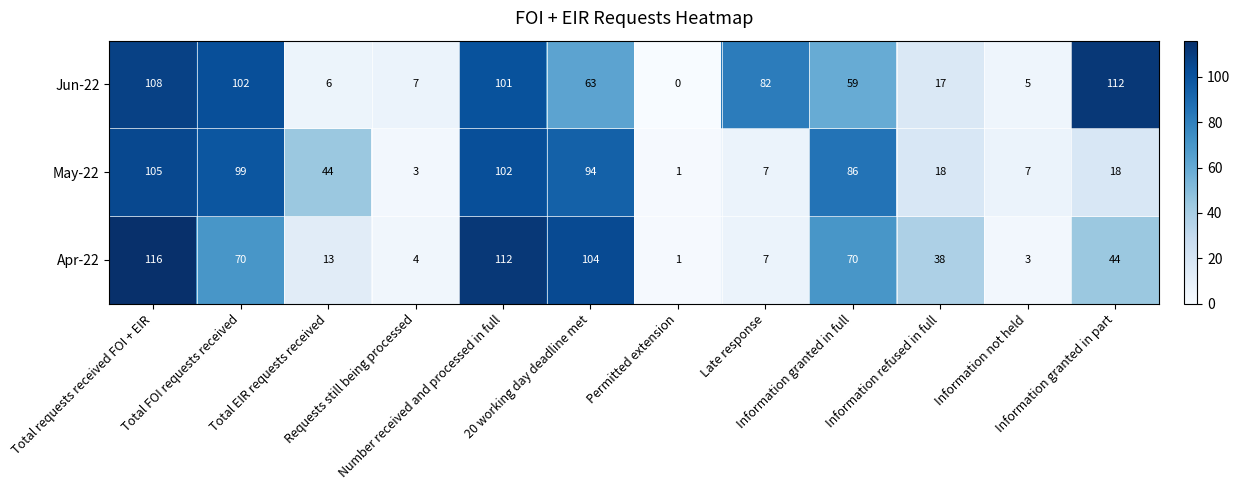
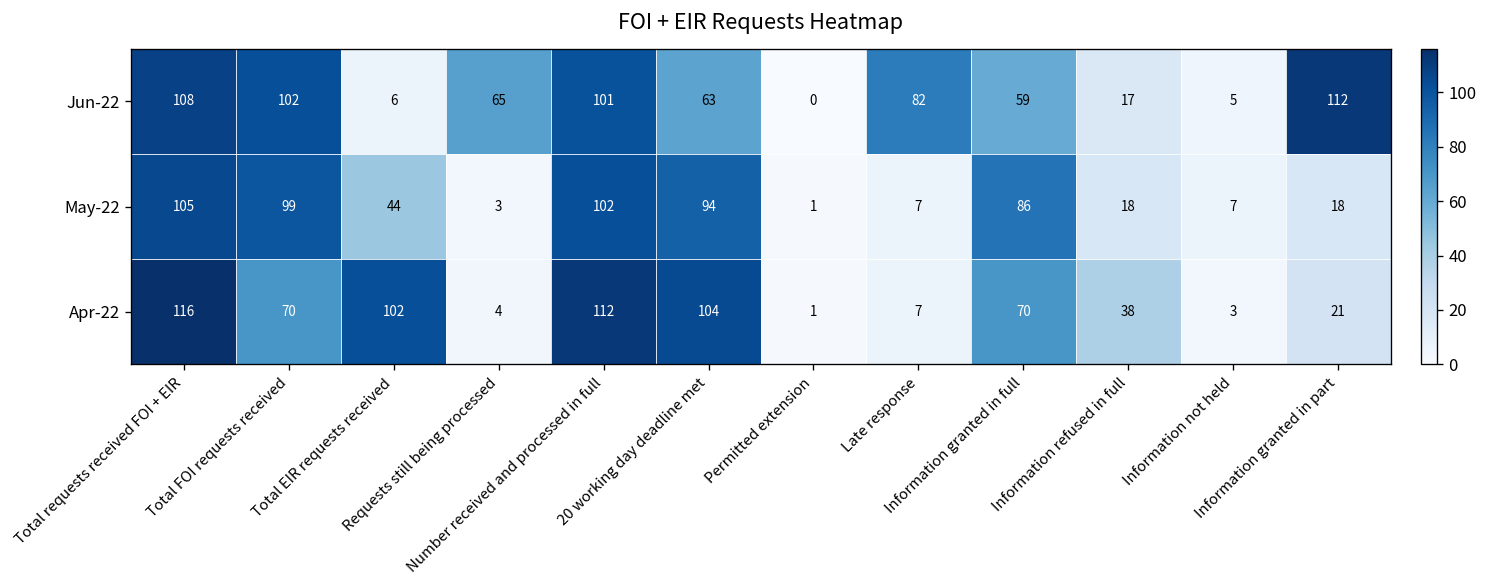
  {
    "Jun-22": {
      "Total requests received FOI + EIR": 108,
      "Total FOI requests received": 102,
      "Total EIR requests received": 6,
-     "Requests still being processed": 7,
+     "Requests still being processed": 65,
      "Number received and processed in full": 101,
      "20 working day deadline met": 63,
      "Permitted extension": 0,
      "Late response": 82,
      "Information granted in full": 59,
      "Information refused in full": 17,
      "Information not held": 5,
      "Information granted in part": 112
    },
    "May-22": {
      "Total requests received FOI + EIR": 105,
      "Total FOI requests received": 99,
      "Total EIR requests received": 44,
      "Requests still being processed": 3,
      "Number received and processed in full": 102,
      "20 working day deadline met": 94,
      "Permitted extension": 1,
      "Late response": 7,
      "Information granted in full": 86,
      "Information refused in full": 18,
      "Information not held": 7,
      "Information granted in part": 18
    },
    "Apr-22": {
      "Total requests received FOI + EIR": 116,
      "Total FOI requests received": 70,
-     "Total EIR requests received": 13,
+     "Total EIR requests received": 102,
      "Requests still being processed": 4,
      "Number received and processed in full": 112,
      "20 working day deadline met": 104,
      "Permitted extension": 1,
      "Late response": 7,
      "Information granted in full": 70,
      "Information refused in full": 38,
      "Information not held": 3,
-     "Information granted in part": 44
+     "Information granted in part": 21
    }
  }
